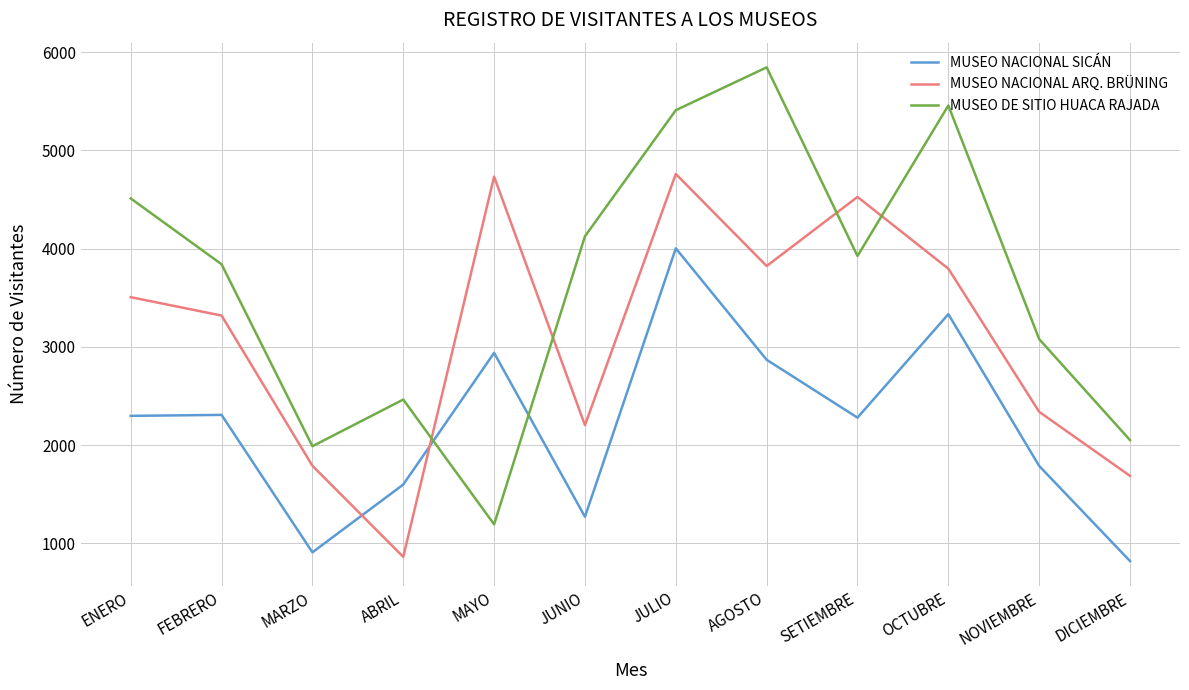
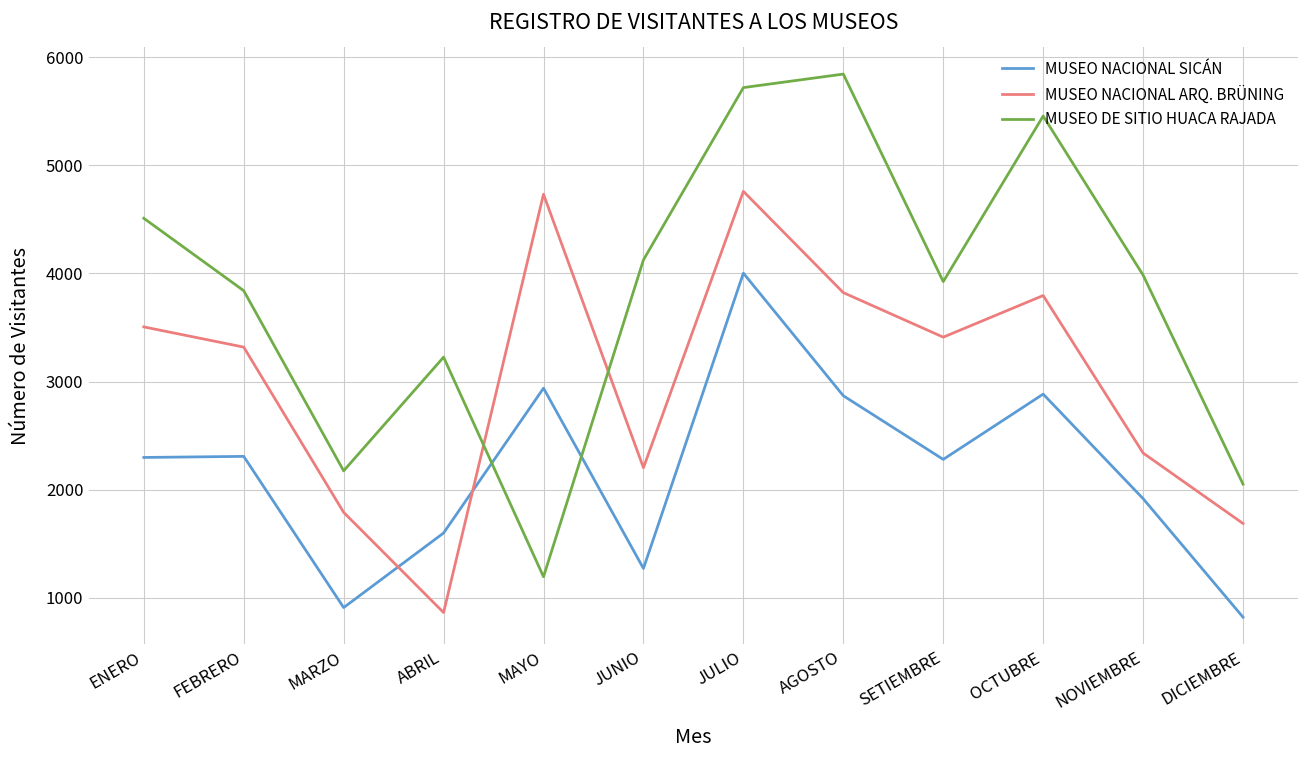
  {
    "MUSEO NACIONAL SICÁN": {
      "ENERO": 2300,
      "FEBRERO": 2300,
      "MARZO": 900,
      "ABRIL": 1600,
      "MAYO": 2900,
      "JUNIO": 1300,
      "JULIO": 4000,
      "AGOSTO": 2900,
      "SETIEMBRE": 2300,
-     "OCTUBRE": 3300,
-     "NOVIEMBRE": 1800,
+     "OCTUBRE": 2900,
+     "NOVIEMBRE": 1900,
      "DICIEMBRE": 800
    },
    "MUSEO NACIONAL ARQ. BRÜNING": {
      "ENERO": 3500,
      "FEBRERO": 3300,
      "MARZO": 1800,
      "ABRIL": 900,
      "MAYO": 4700,
      "JUNIO": 2200,
      "JULIO": 4800,
      "AGOSTO": 3800,
-     "SETIEMBRE": 4500,
+     "SETIEMBRE": 3400,
      "OCTUBRE": 3800,
      "NOVIEMBRE": 2300,
      "DICIEMBRE": 1700
    },
    "MUSEO DE SITIO HUACA RAJADA": {
      "ENERO": 4500,
      "FEBRERO": 3800,
-     "MARZO": 2000,
-     "ABRIL": 2500,
+     "MARZO": 2200,
+     "ABRIL": 3200,
      "MAYO": 1200,
      "JUNIO": 4100,
-     "JULIO": 5400,
+     "JULIO": 5700,
      "AGOSTO": 5800,
      "SETIEMBRE": 3900,
      "OCTUBRE": 5500,
-     "NOVIEMBRE": 3100,
+     "NOVIEMBRE": 4000,
      "DICIEMBRE": 2100
    }
  }
